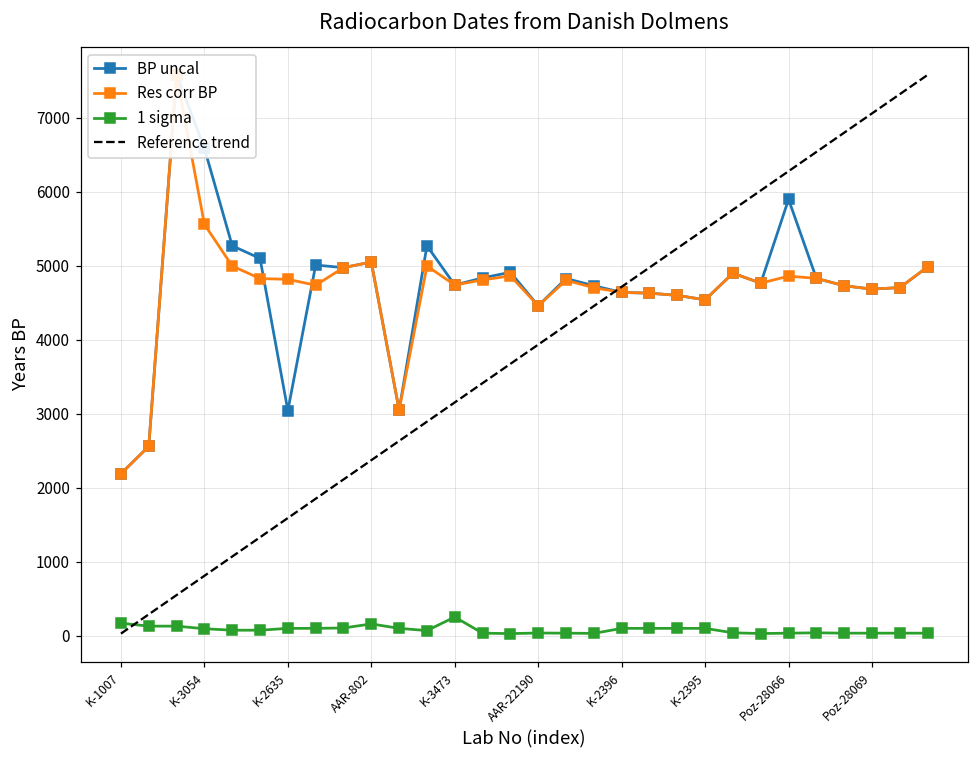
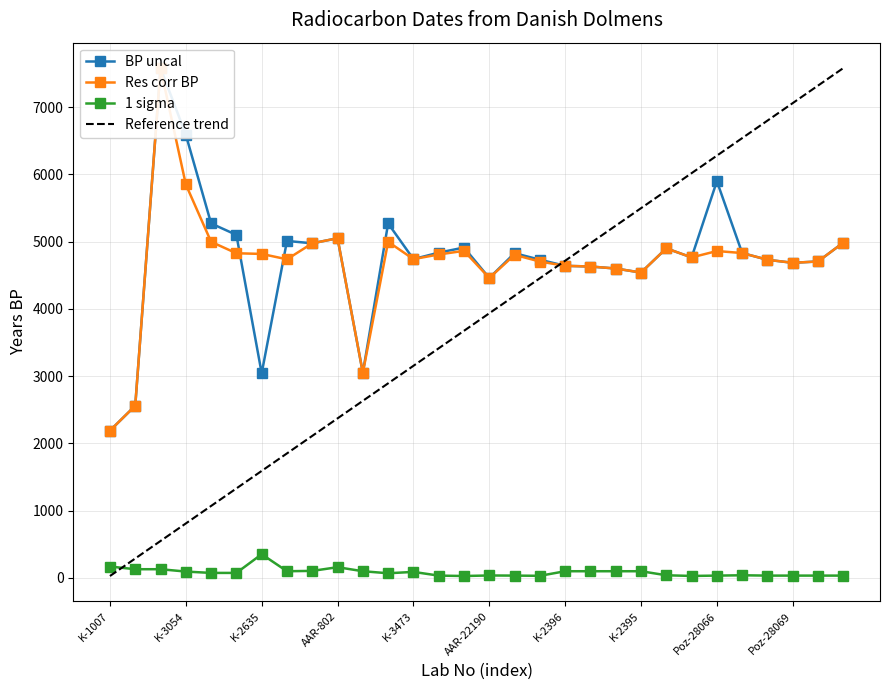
  {
    "BP uncal": {
      "K-2635": 3000,
      "Poz-28066": 5900
    },
    "Res corr BP": {
-     "K-3054": 5600,
+     "K-3054": 5900,
      "K-2635": 4800,
      "Poz-28066": 4900
    },
    "1 sigma": {
      "K-1007": 200,
      "K-3054": 100,
-     "K-2635": 100,
+     "K-2635": 400,
      "AAR-802": 200,
-     "K-3473": 300,
+     "K-3473": 100,
      "AAR-22190": 0,
      "K-2396": 100,
      "K-2395": 100,
      "Poz-28066": 0,
      "Poz-28069": 0
    },
    "Reference trend": {
      "K-1007": 0
    }
  }
